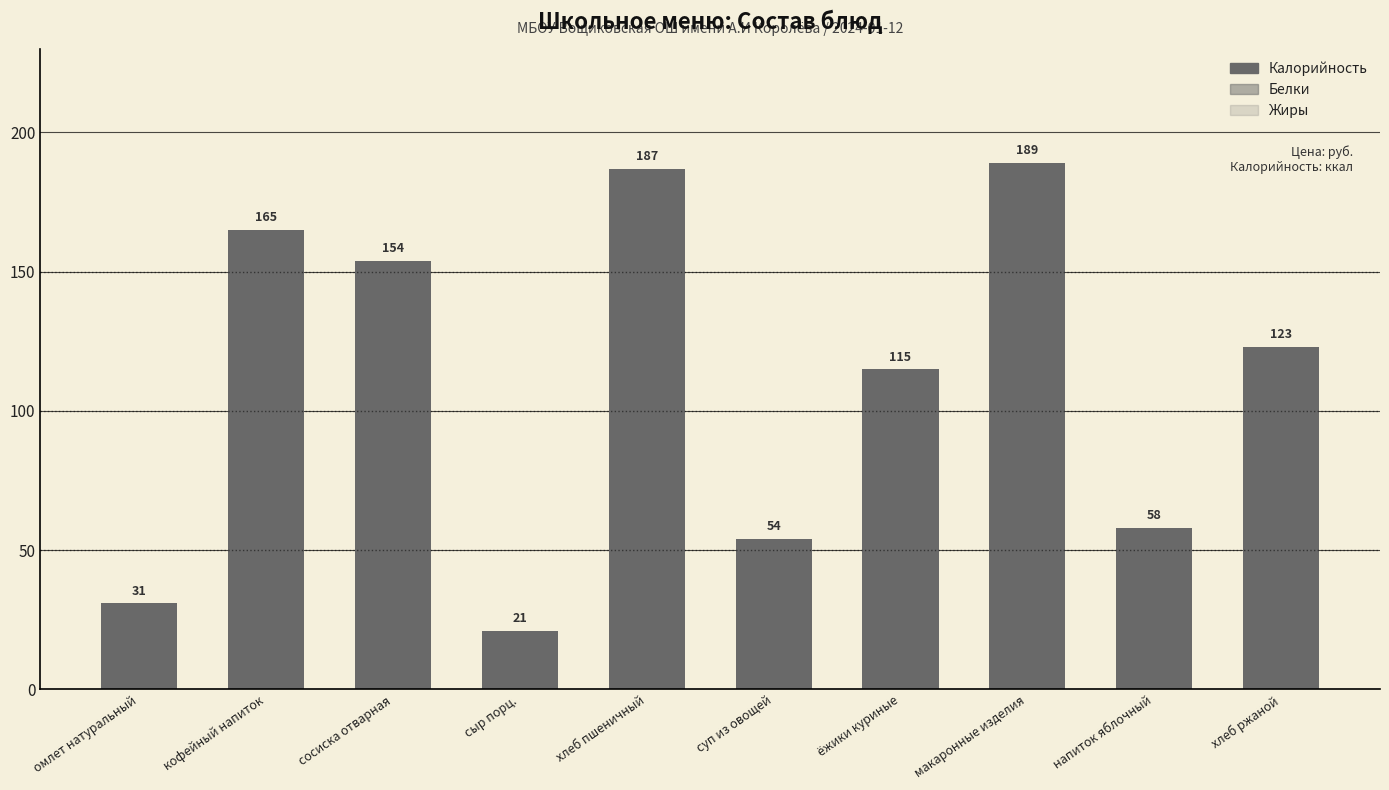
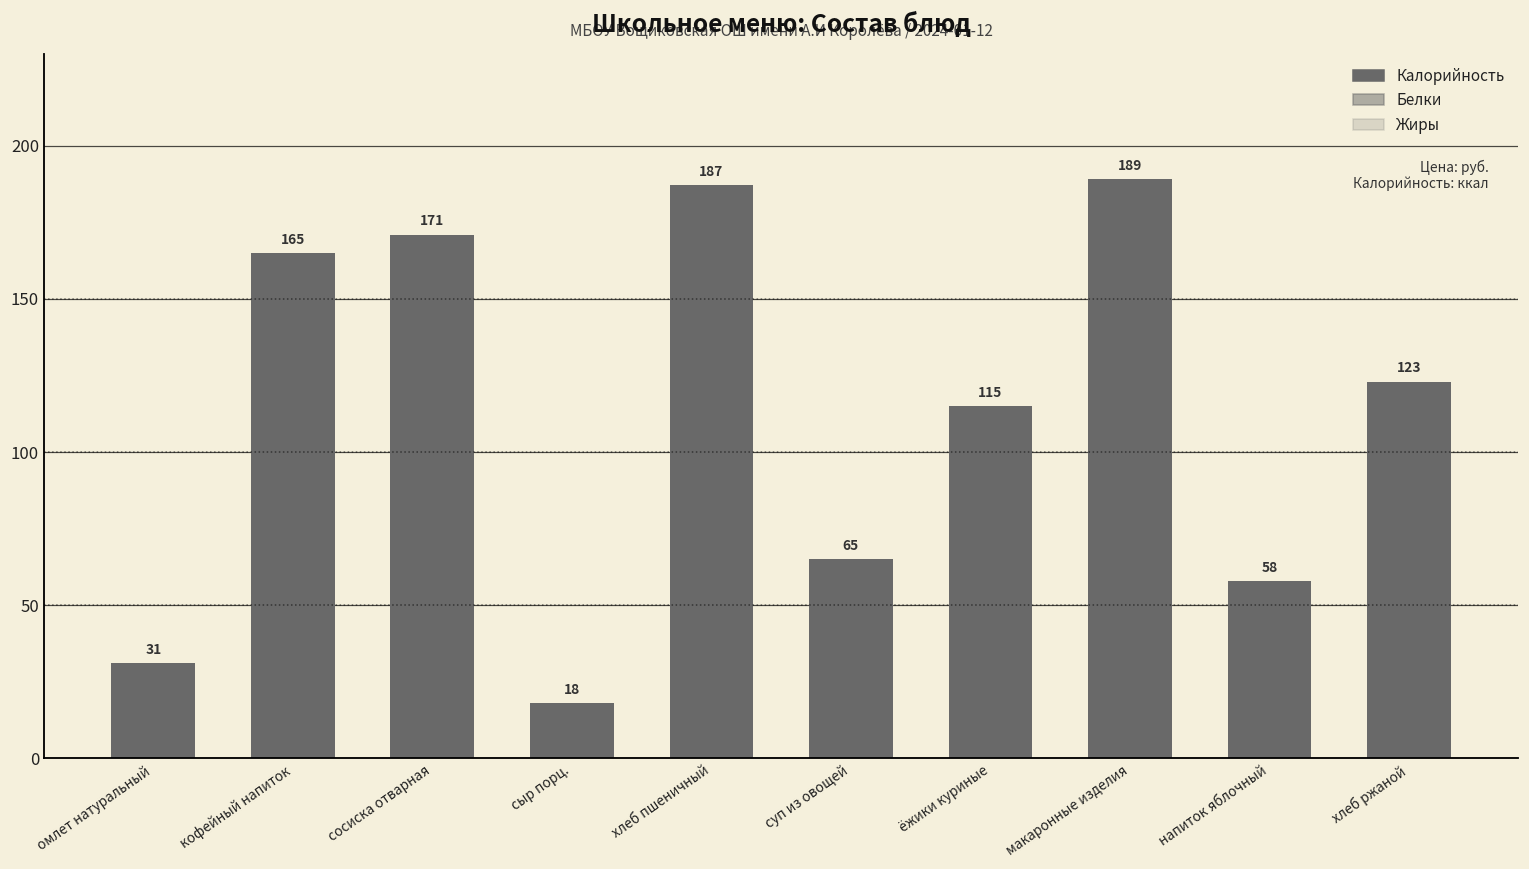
  {
    "Калорийность": {
      "омлет натуральный": 31,
      "кофейный напиток": 165,
-     "сосиска отварная": 154,
-     "сыр порц.": 21,
+     "сосиска отварная": 171,
+     "сыр порц.": 18,
      "хлеб пшеничный": 187,
-     "суп из овощей": 54,
+     "суп из овощей": 65,
      "ёжики куриные": 115,
      "макаронные изделия": 189,
      "напиток яблочный": 58,
      "хлеб ржаной": 123
    }
  }
